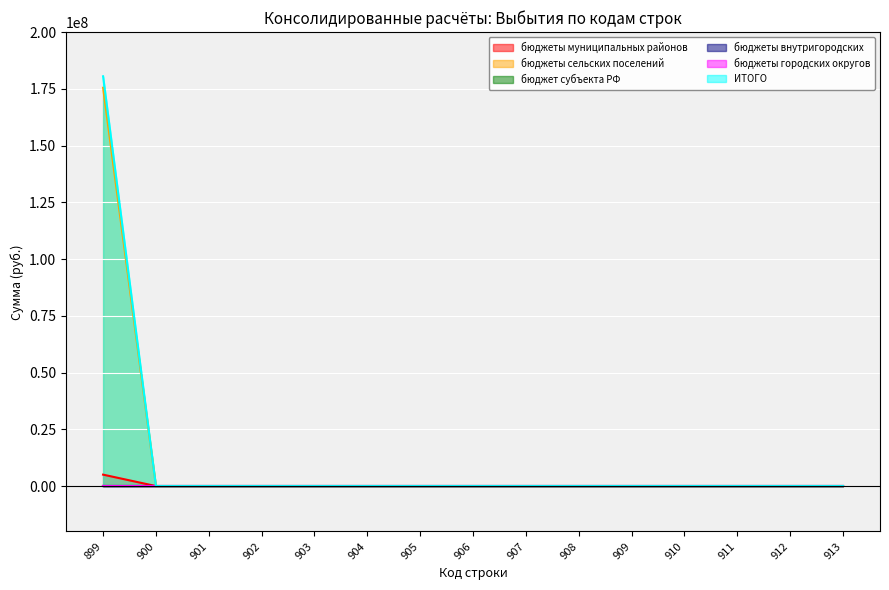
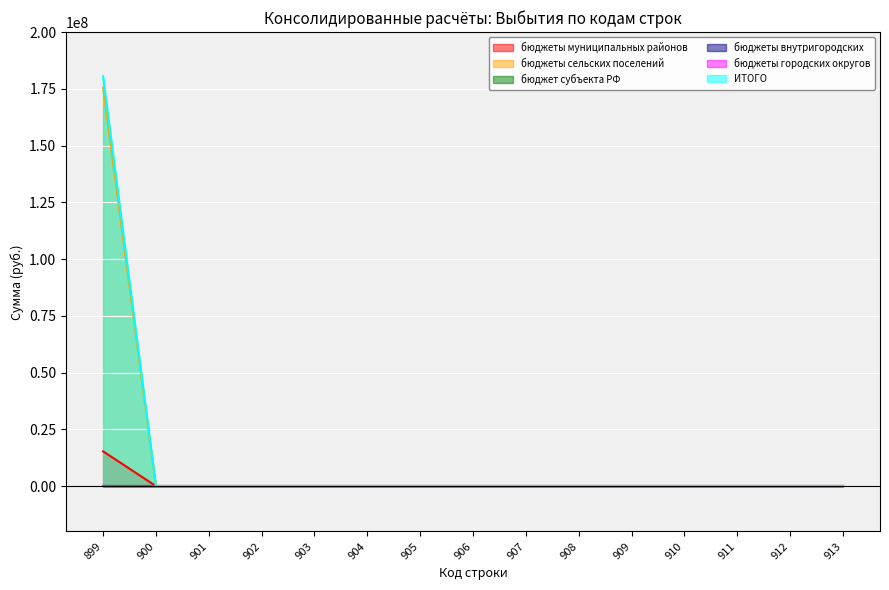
  {
    "бюджеты муниципальных районов": {
-     "899": 5000000
+     "899": 15000000
    },
    "бюджеты сельских поселений": {
      "899": 175000000
    },
    "бюджеты городских округов": {
      "899": 0
    },
    "ИТОГО": {
      "899": 181000000
    }
  }
